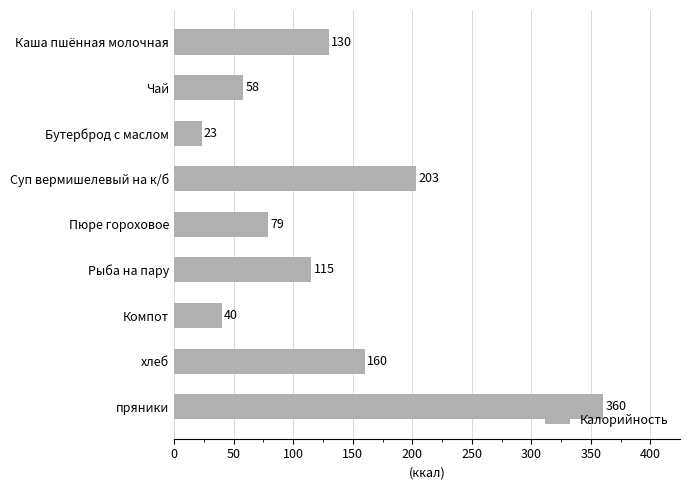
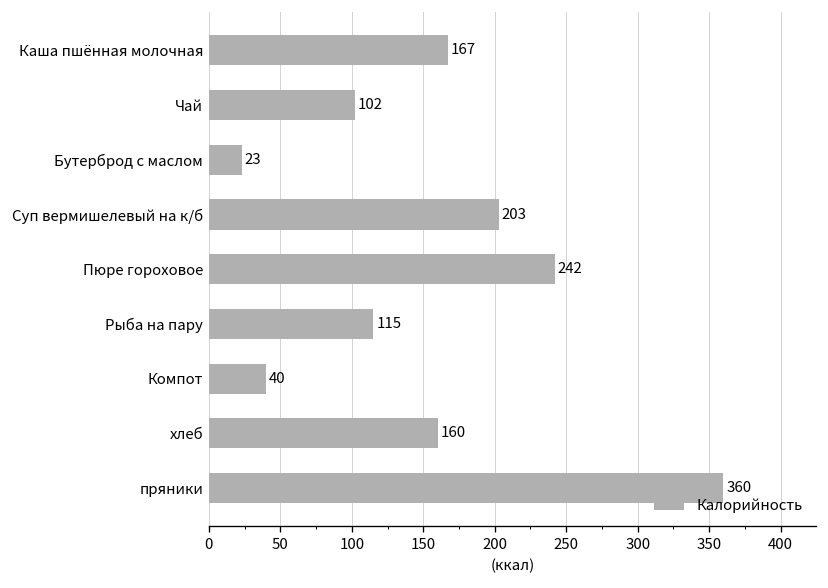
  {
-   "Каша пшённая молочная": 130,
-   "Чай": 58,
+   "Каша пшённая молочная": 167,
+   "Чай": 102,
    "Бутерброд с маслом": 23,
    "Суп вермишелевый на к/б": 203,
-   "Пюре гороховое": 79,
+   "Пюре гороховое": 242,
    "Рыба на пару": 115,
    "Компот": 40,
    "хлеб": 160,
    "пряники": 360
  }
